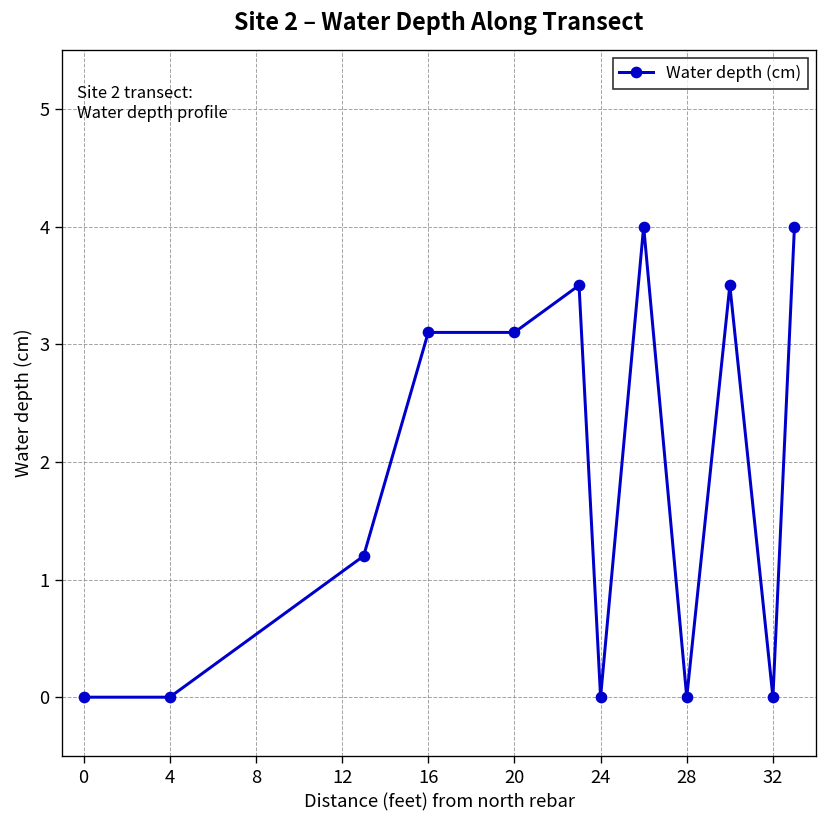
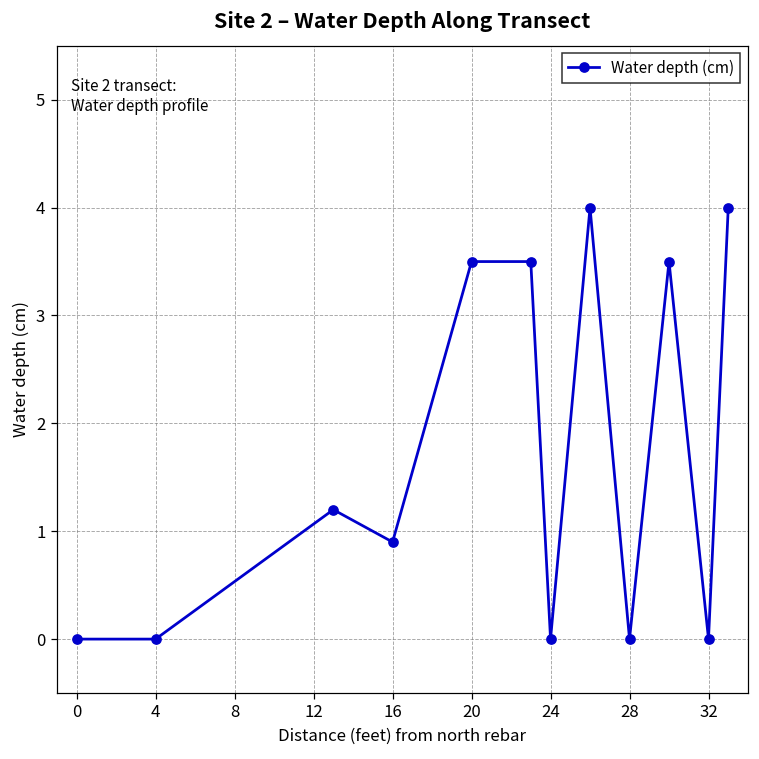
  {
    "0": 0.0,
    "4": 0.0,
-   "16": 3.1,
-   "20": 3.1,
+   "16": 0.9,
+   "20": 3.5,
    "24": 0.0,
    "28": 0.0,
    "32": 0.0
  }
